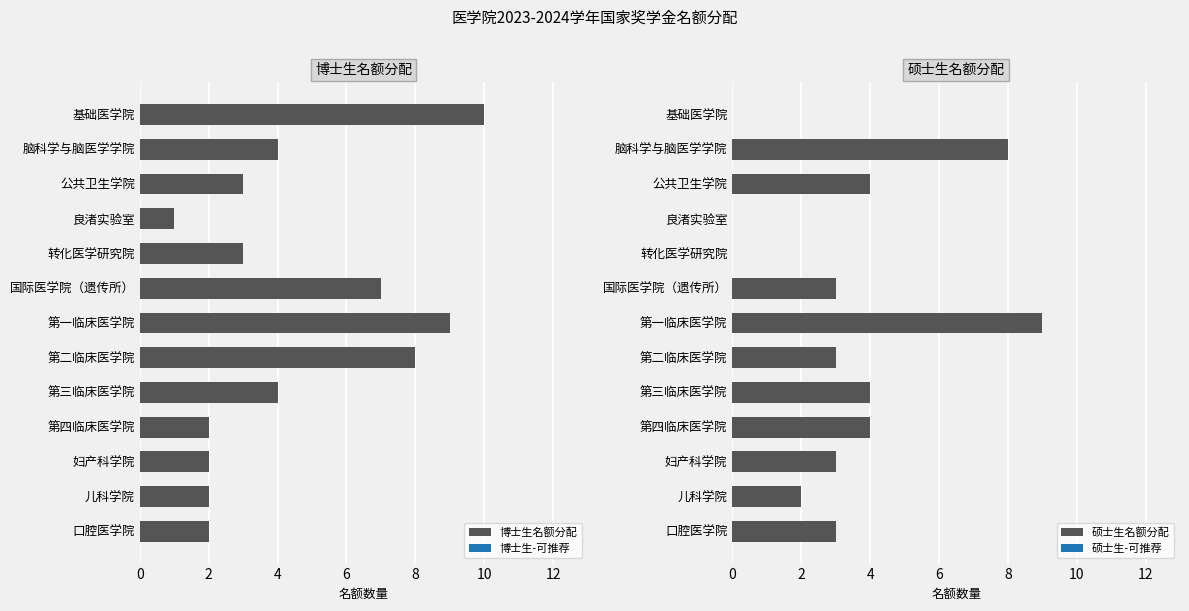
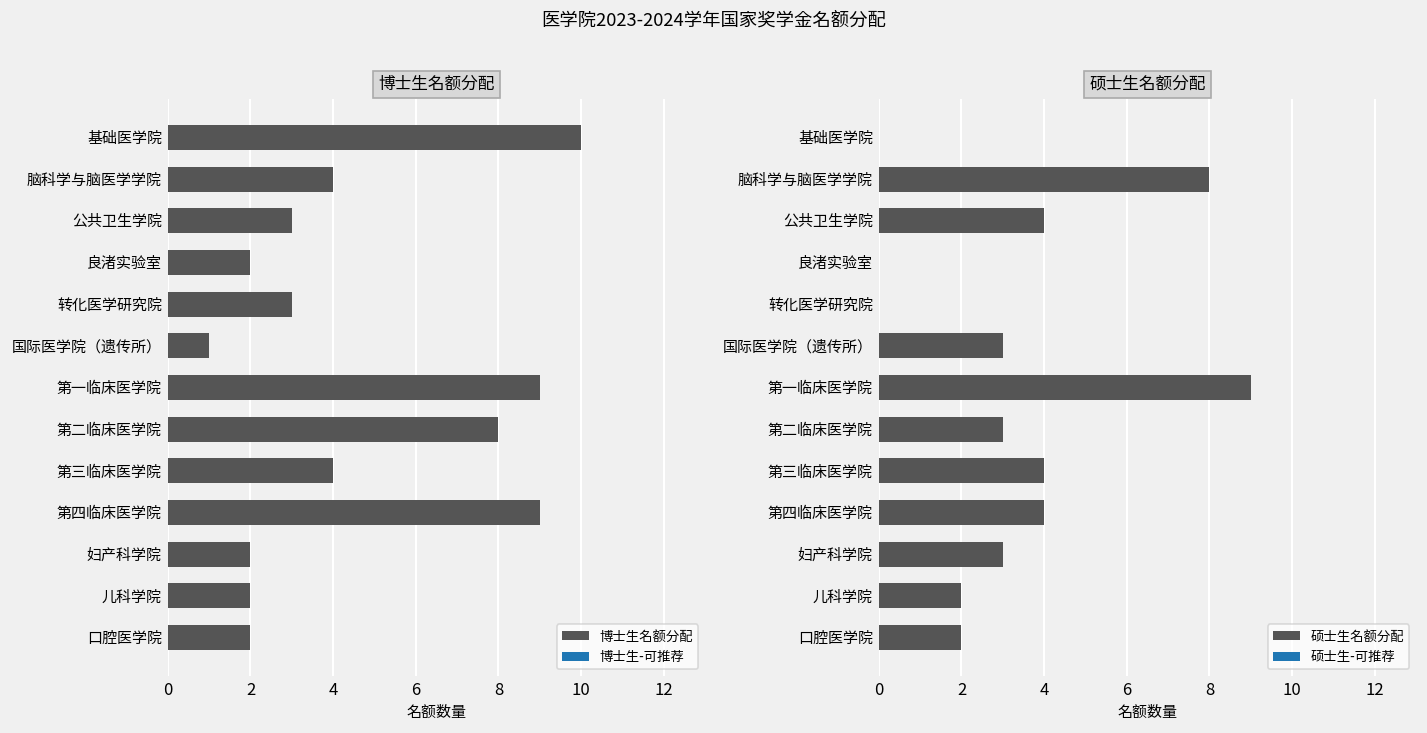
  {
    "博士生名额分配": {
      "基础医学院": 10,
      "脑科学与脑医学学院": 4,
      "公共卫生学院": 3,
-     "良渚实验室": 1,
+     "良渚实验室": 2,
      "转化医学研究院": 3,
-     "国际医学院（遗传所）": 7,
+     "国际医学院（遗传所）": 1,
      "第一临床医学院": 9,
      "第二临床医学院": 8,
      "第三临床医学院": 4,
-     "第四临床医学院": 2,
+     "第四临床医学院": 9,
      "妇产科学院": 2,
      "儿科学院": 2,
      "口腔医学院": 2
    },
    "硕士生名额分配": {
      "基础医学院": 0,
      "脑科学与脑医学学院": 8,
      "公共卫生学院": 4,
      "良渚实验室": 0,
      "转化医学研究院": 0,
      "国际医学院（遗传所）": 3,
      "第一临床医学院": 9,
      "第二临床医学院": 3,
      "第三临床医学院": 4,
      "第四临床医学院": 4,
      "妇产科学院": 3,
      "儿科学院": 2,
-     "口腔医学院": 3
+     "口腔医学院": 2
    }
  }
